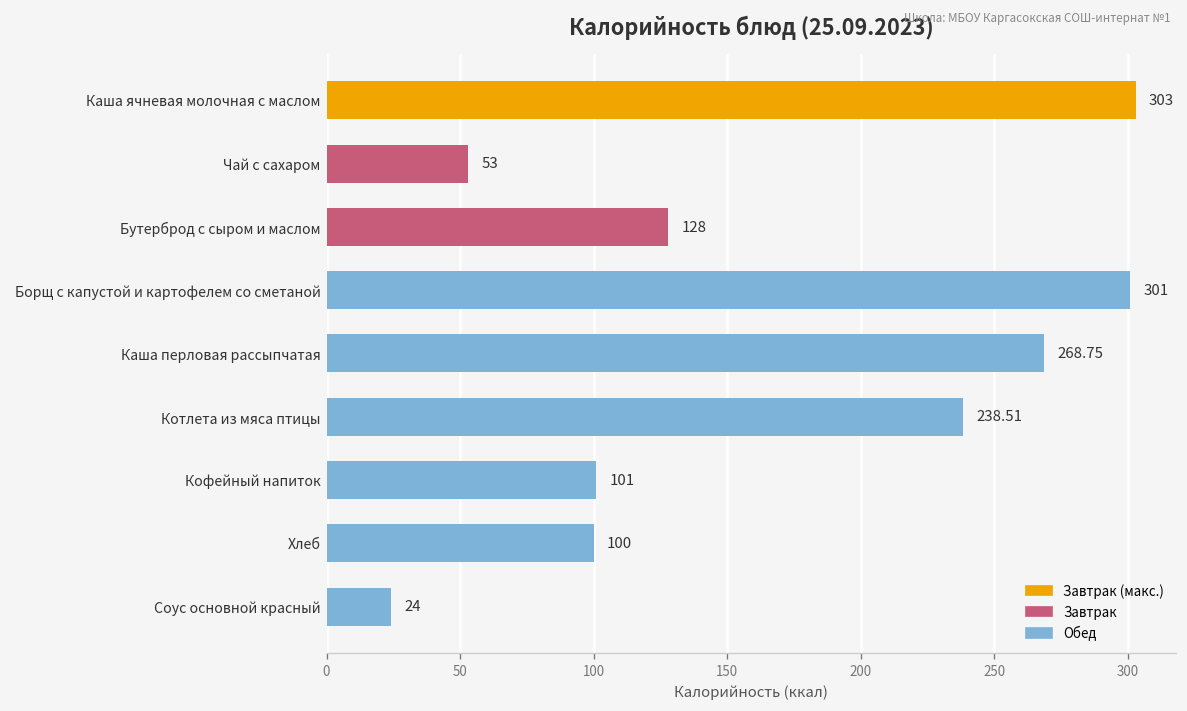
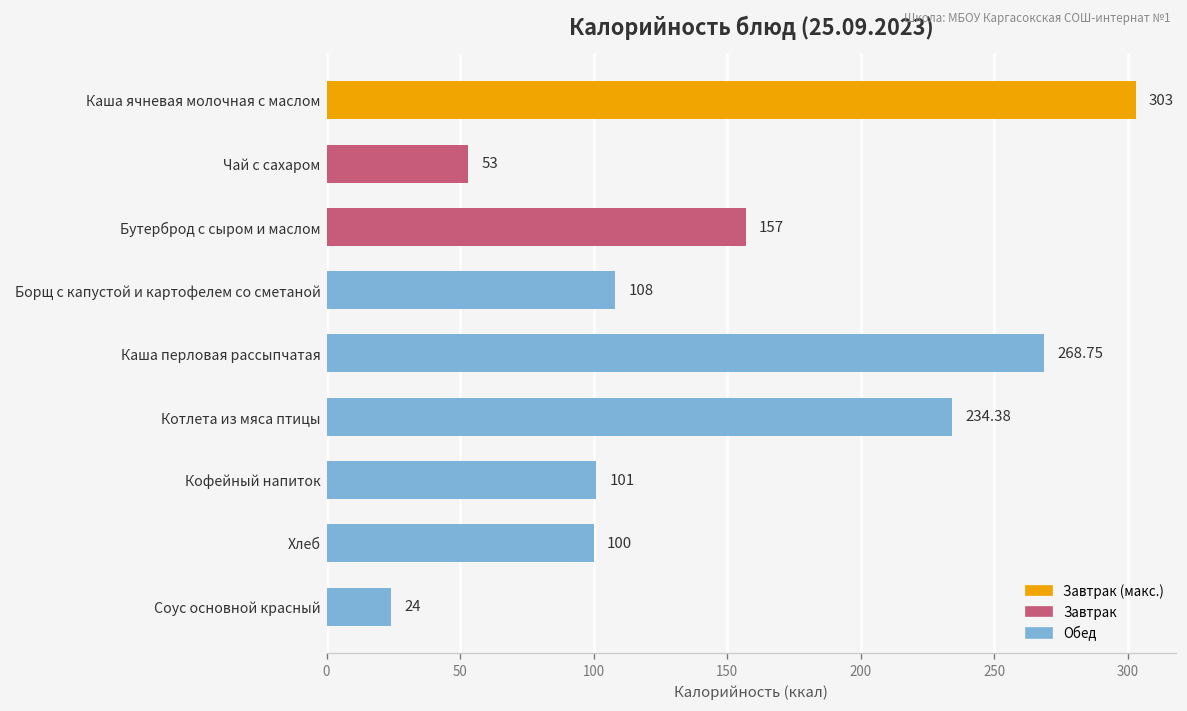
  {
    "Каша ячневая молочная с маслом": 303,
    "Чай с сахаром": 53,
-   "Бутерброд с сыром и маслом": 128,
-   "Борщ с капустой и картофелем со сметаной": 301,
+   "Бутерброд с сыром и маслом": 157,
+   "Борщ с капустой и картофелем со сметаной": 108,
    "Каша перловая рассыпчатая": 268.75,
-   "Котлета из мяса птицы": 238.51,
+   "Котлета из мяса птицы": 234.38,
    "Кофейный напиток": 101,
    "Хлеб": 100,
    "Соус основной красный": 24
  }
